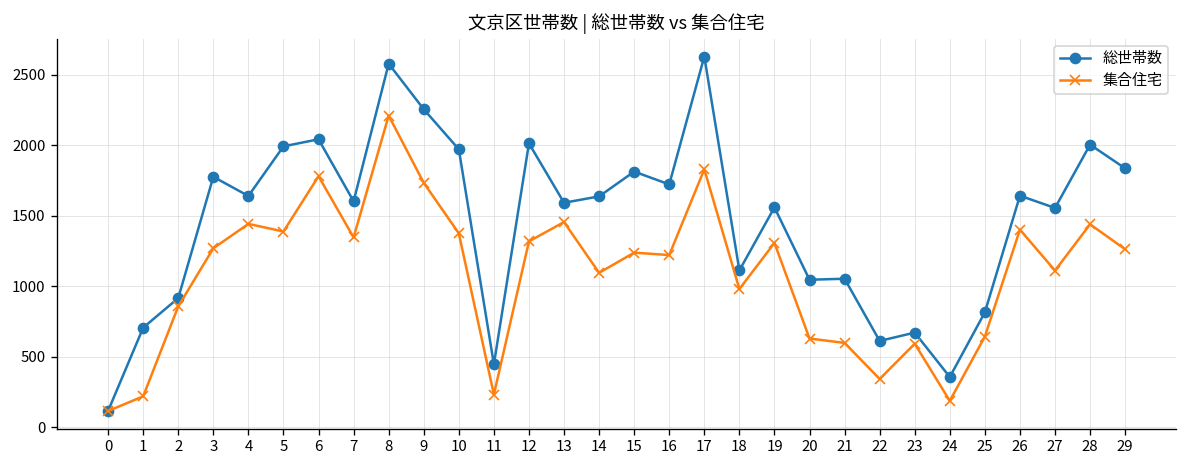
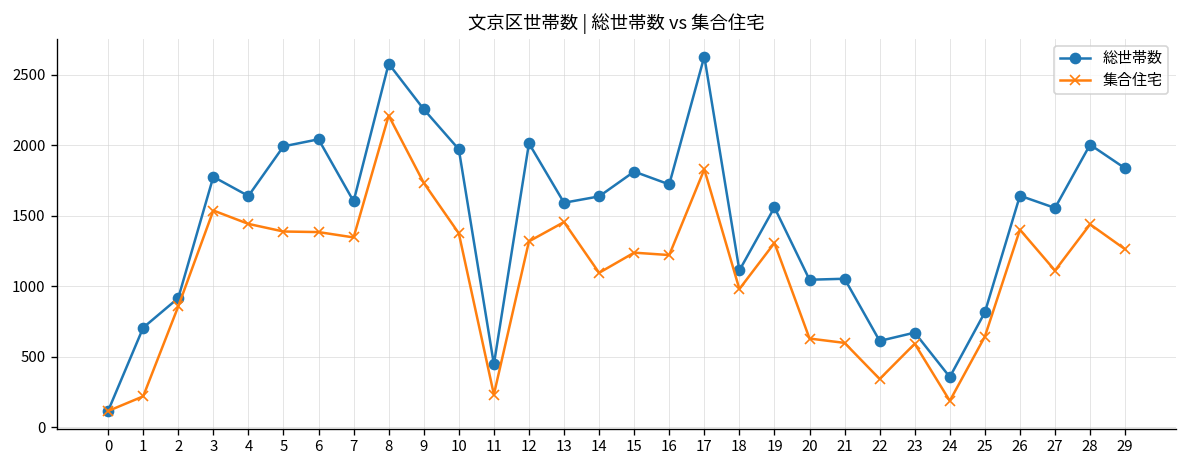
  {
    "総世帯数": {
      "1": 710,
      "2": 920,
      "3": 1780,
      "4": 1640,
      "5": 1990,
      "6": 2040,
      "7": 1600,
      "8": 2580,
      "9": 2250,
      "10": 1970,
      "11": 450,
      "12": 2010,
      "13": 1590,
      "14": 1640,
      "15": 1810,
      "16": 1720,
      "17": 2630,
      "18": 1110,
      "19": 1560,
      "20": 1050,
      "21": 1050,
      "22": 610,
      "23": 670,
      "24": 360,
      "25": 810,
      "26": 1640,
      "27": 1550,
      "28": 2000,
      "29": 1840
    },
    "集合住宅": {
      "1": 220,
      "2": 860,
-     "3": 1270,
+     "3": 1540,
      "4": 1440,
      "5": 1390,
-     "6": 1780,
+     "6": 1380,
      "7": 1350,
      "8": 2210,
      "9": 1730,
      "10": 1370,
      "11": 230,
      "12": 1320,
      "13": 1450,
      "14": 1090,
      "15": 1240,
      "16": 1220,
      "17": 1830,
      "18": 980,
      "19": 1310,
      "20": 630,
      "21": 600,
      "22": 340,
      "23": 590,
      "24": 190,
      "25": 640,
      "26": 1400,
      "27": 1110,
      "28": 1440,
      "29": 1260
    }
  }
